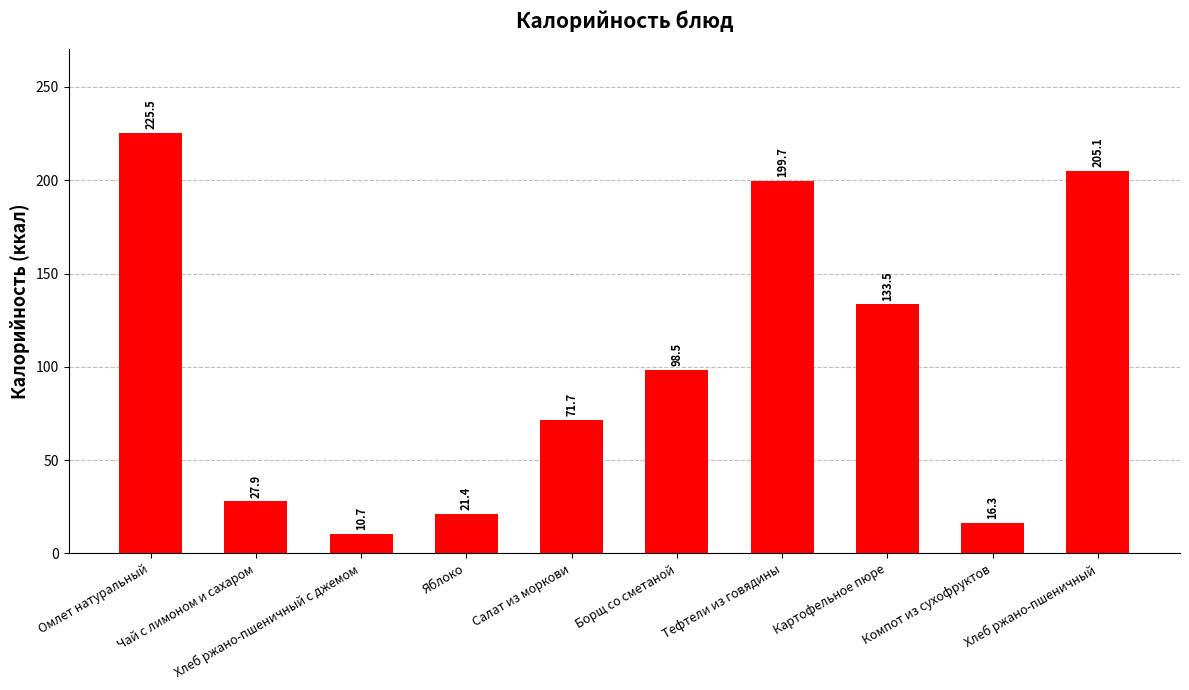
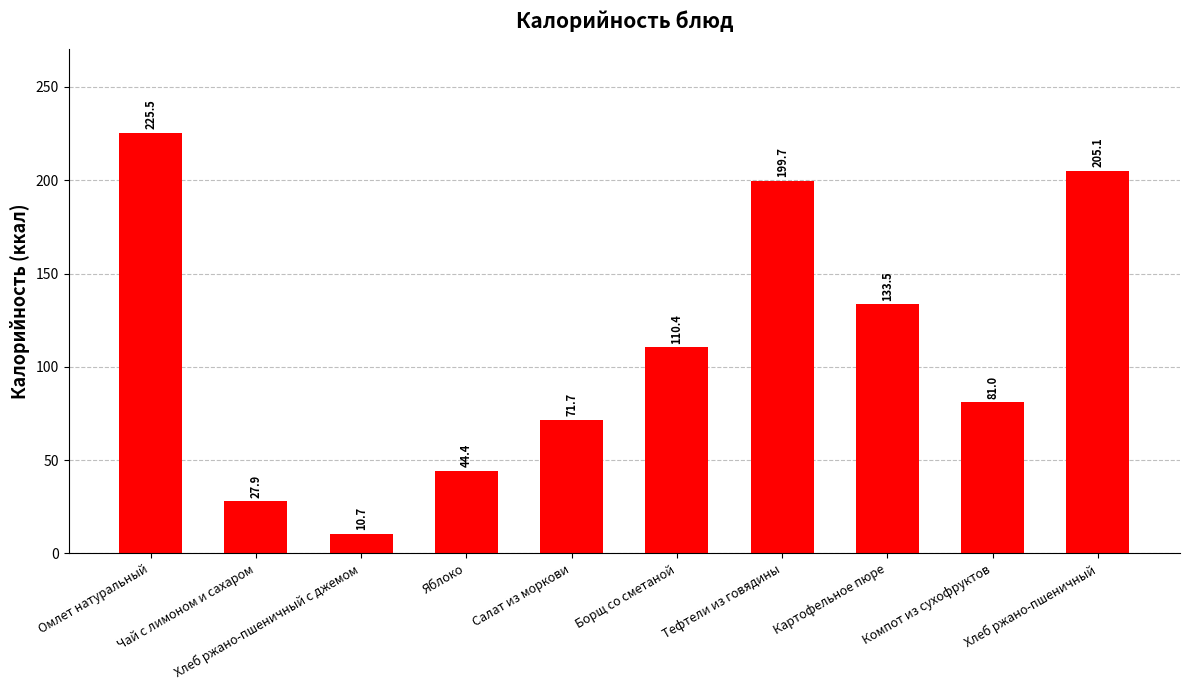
  {
    "Омлет натуральный": 225.5,
    "Чай с лимоном и сахаром": 27.9,
    "Хлеб ржано-пшеничный с джемом": 10.7,
-   "Яблоко": 21.4,
+   "Яблоко": 44.4,
    "Салат из моркови": 71.7,
-   "Борщ со сметаной": 98.5,
+   "Борщ со сметаной": 110.4,
    "Тефтели из говядины": 199.7,
    "Картофельное пюре": 133.5,
-   "Компот из сухофруктов": 16.3,
+   "Компот из сухофруктов": 81.0,
    "Хлеб ржано-пшеничный": 205.1
  }
